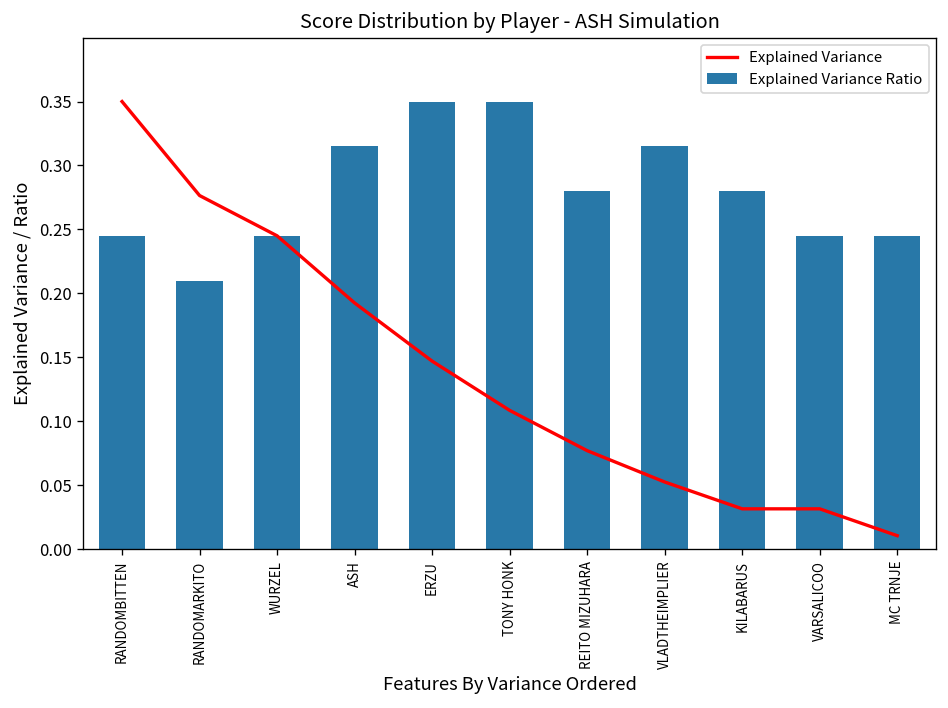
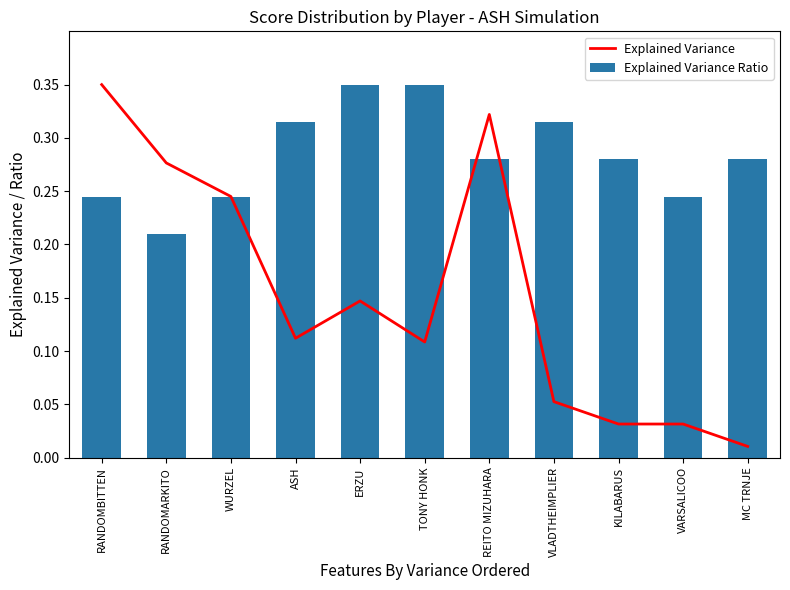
  {
    "Explained Variance": {
      "RANDOMBITTEN": 0.350,
      "RANDOMARKITO": 0.276,
      "WURZEL": 0.245,
-     "ASH": 0.193,
+     "ASH": 0.112,
      "ERZU": 0.147,
      "TONY HONK": 0.109,
-     "REITO MIZUHARA": 0.077,
+     "REITO MIZUHARA": 0.322,
      "VLADTHEIMPLIER": 0.053,
      "KILABARUS": 0.032,
      "VARSALICOO": 0.032,
      "MC TRNJE": 0.010
    },
    "Explained Variance Ratio": {
      "RANDOMBITTEN": 0.245,
      "RANDOMARKITO": 0.210,
      "WURZEL": 0.245,
      "ASH": 0.315,
      "ERZU": 0.350,
      "TONY HONK": 0.350,
      "REITO MIZUHARA": 0.280,
      "VLADTHEIMPLIER": 0.315,
      "KILABARUS": 0.280,
      "VARSALICOO": 0.245,
-     "MC TRNJE": 0.245
+     "MC TRNJE": 0.280
    }
  }
